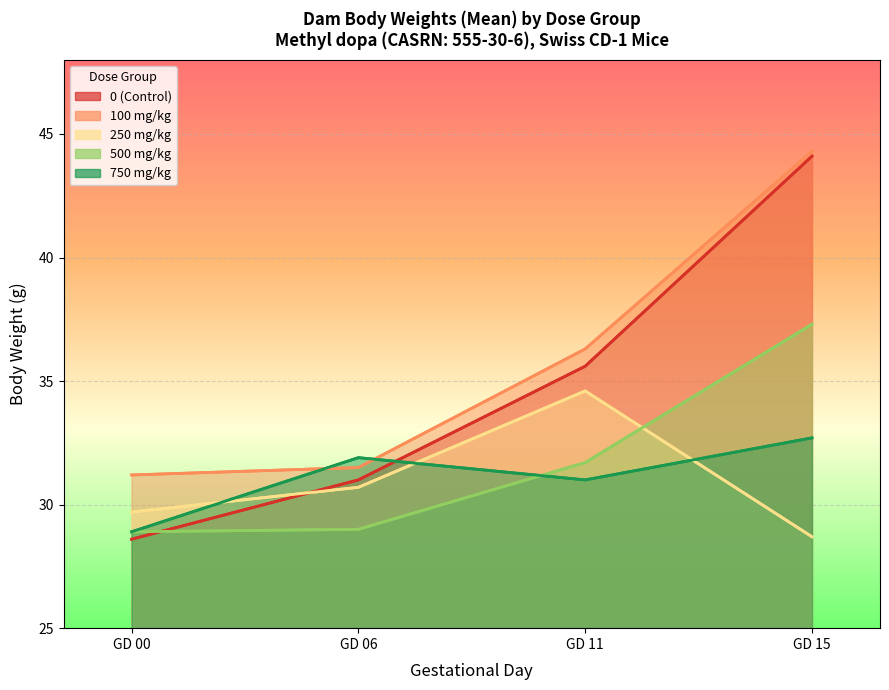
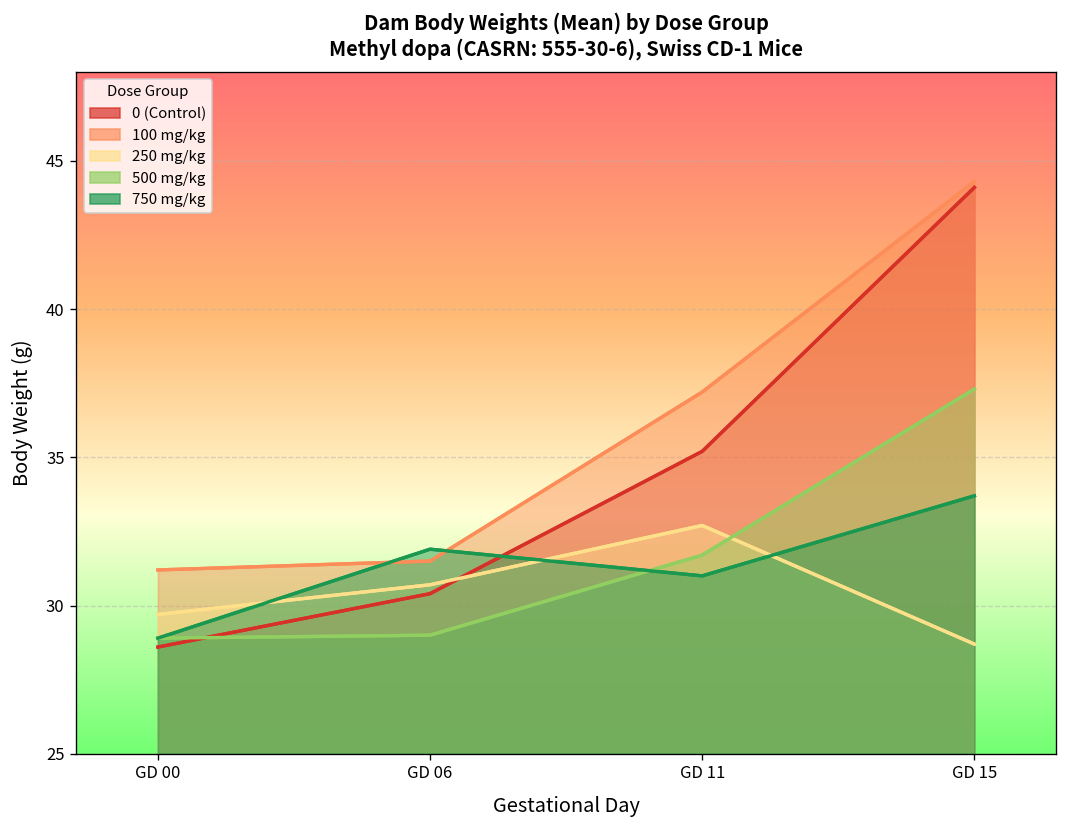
  {
    "0 (Control)": {
      "GD 00": 28.6,
-     "GD 06": 31.0,
-     "GD 11": 35.6,
+     "GD 06": 30.4,
+     "GD 11": 35.2,
      "GD 15": 44.1
    },
    "100 mg/kg": {
      "GD 00": 31.2,
      "GD 06": 31.5,
-     "GD 11": 36.3,
+     "GD 11": 37.2,
      "GD 15": 44.3
    },
    "250 mg/kg": {
      "GD 00": 29.7,
      "GD 06": 30.7,
-     "GD 11": 34.6,
+     "GD 11": 32.7,
      "GD 15": 28.7
    },
    "500 mg/kg": {
      "GD 06": 29.0,
      "GD 11": 31.7,
      "GD 15": 37.3
    },
    "750 mg/kg": {
      "GD 06": 31.9,
      "GD 11": 31.0,
-     "GD 15": 32.7
+     "GD 15": 33.7
    }
  }
